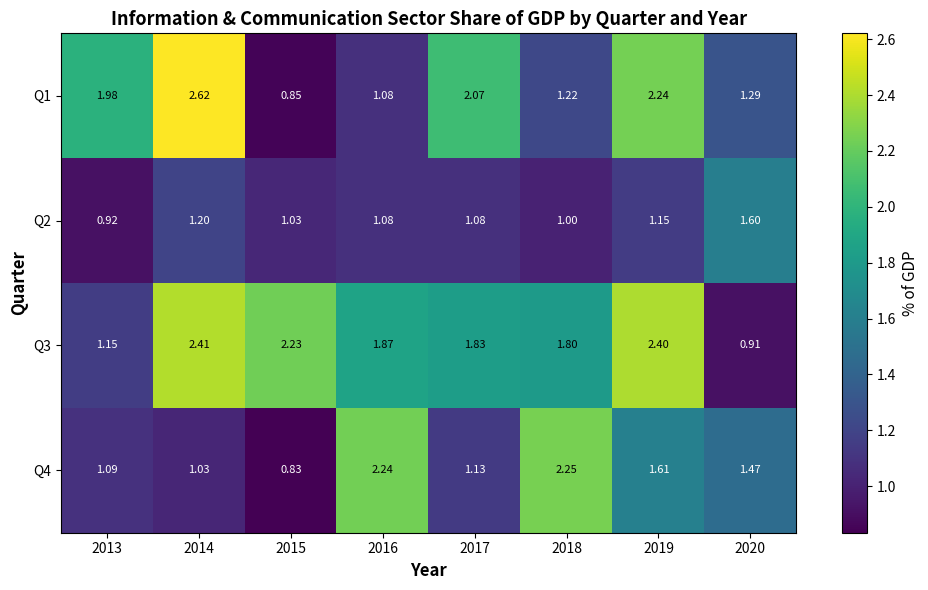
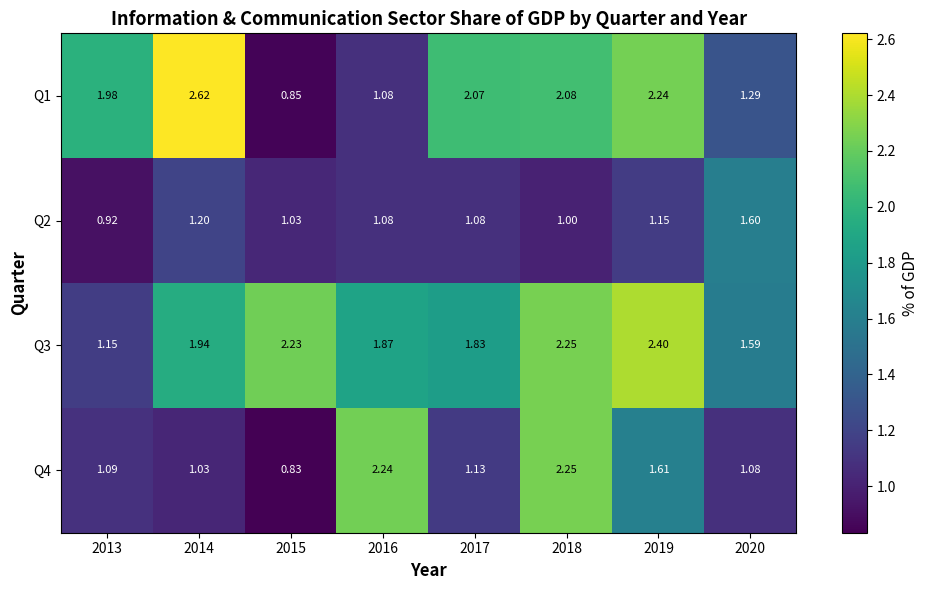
  {
    "Q1": {
      "2013": 1.98,
      "2014": 2.62,
      "2015": 0.85,
      "2016": 1.08,
      "2017": 2.07,
-     "2018": 1.22,
+     "2018": 2.08,
      "2019": 2.24,
      "2020": 1.29
    },
    "Q2": {
      "2013": 0.92,
      "2014": 1.20,
      "2015": 1.03,
      "2016": 1.08,
      "2017": 1.08,
      "2018": 1.00,
      "2019": 1.15,
      "2020": 1.60
    },
    "Q3": {
      "2013": 1.15,
-     "2014": 2.41,
+     "2014": 1.94,
      "2015": 2.23,
      "2016": 1.87,
      "2017": 1.83,
-     "2018": 1.80,
+     "2018": 2.25,
      "2019": 2.40,
-     "2020": 0.91
+     "2020": 1.59
    },
    "Q4": {
      "2013": 1.09,
      "2014": 1.03,
      "2015": 0.83,
      "2016": 2.24,
      "2017": 1.13,
      "2018": 2.25,
      "2019": 1.61,
-     "2020": 1.47
+     "2020": 1.08
    }
  }
